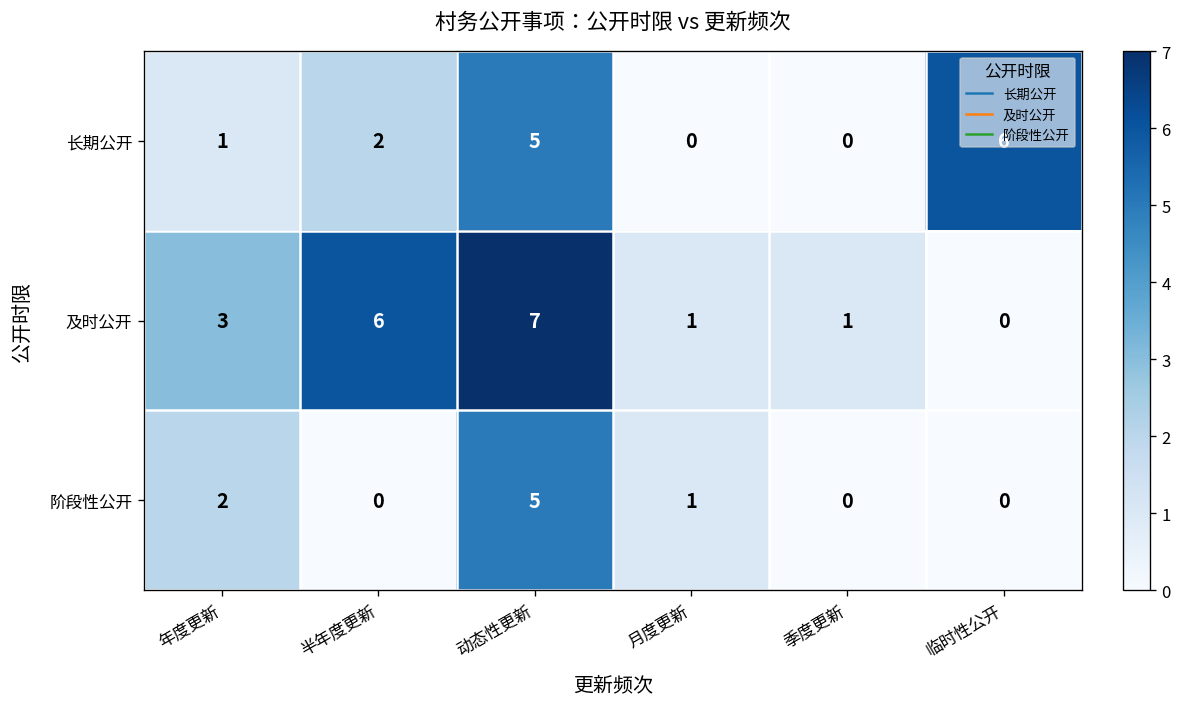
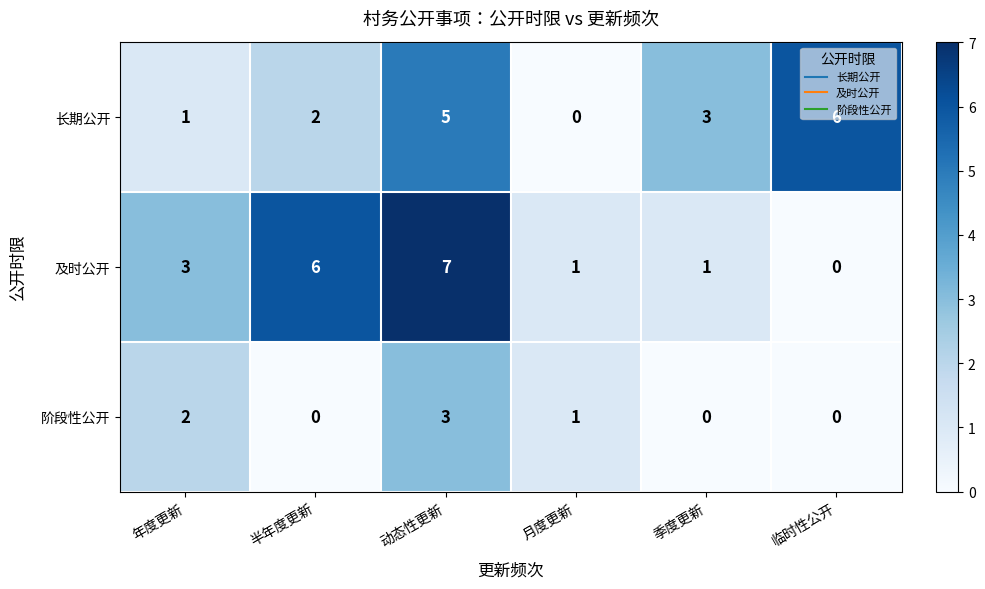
  {
    "长期公开": {
      "年度更新": 1,
      "半年度更新": 2,
      "动态性更新": 5,
      "月度更新": 0,
-     "季度更新": 0
+     "季度更新": 3
    },
    "及时公开": {
      "年度更新": 3,
      "半年度更新": 6,
      "动态性更新": 7,
      "月度更新": 1,
      "季度更新": 1,
      "临时性公开": 0
    },
    "阶段性公开": {
      "年度更新": 2,
      "半年度更新": 0,
-     "动态性更新": 5,
+     "动态性更新": 3,
      "月度更新": 1,
      "季度更新": 0,
      "临时性公开": 0
    }
  }
